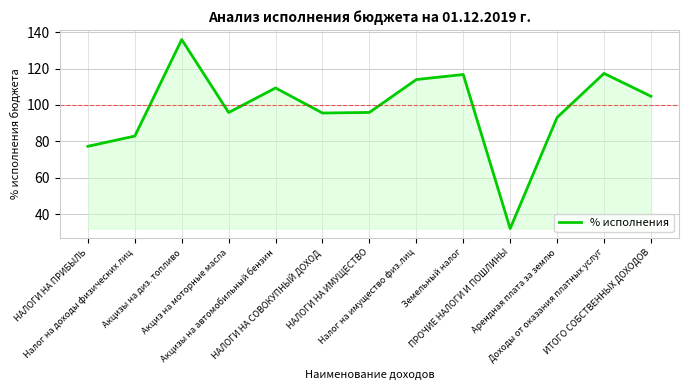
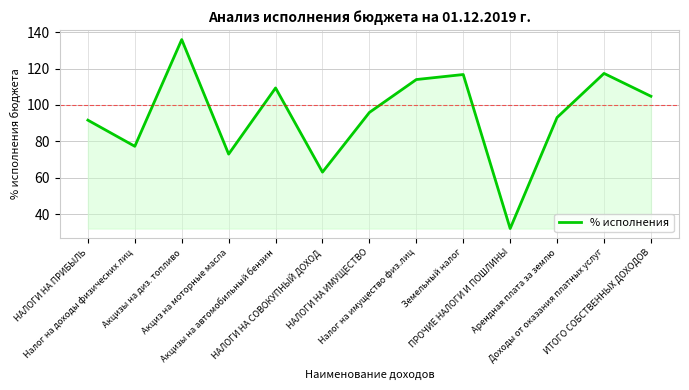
  {
-   "НАЛОГИ НА ПРИБЫЛЬ": 77,
-   "Налог на доходы физических лиц": 83,
+   "НАЛОГИ НА ПРИБЫЛЬ": 92,
+   "Налог на доходы физических лиц": 77,
    "Акцизы на диз. топливо": 136,
-   "Акциз на моторные масла": 96,
+   "Акциз на моторные масла": 73,
    "Акцизы на автомобильный бензин": 109,
-   "НАЛОГИ НА СОВОКУПНЫЙ ДОХОД": 96,
+   "НАЛОГИ НА СОВОКУПНЫЙ ДОХОД": 63,
    "НАЛОГИ НА ИМУЩЕСТВО": 96,
    "Налог на имущество физ.лиц": 114,
    "Земельный налог": 117,
    "ПРОЧИЕ НАЛОГИ И ПОШЛИНЫ": 32,
    "Арендная плата за землю": 93,
    "Доходы от оказания платных услуг": 117,
    "ИТОГО СОБСТВЕННЫХ ДОХОДОВ": 105
  }
